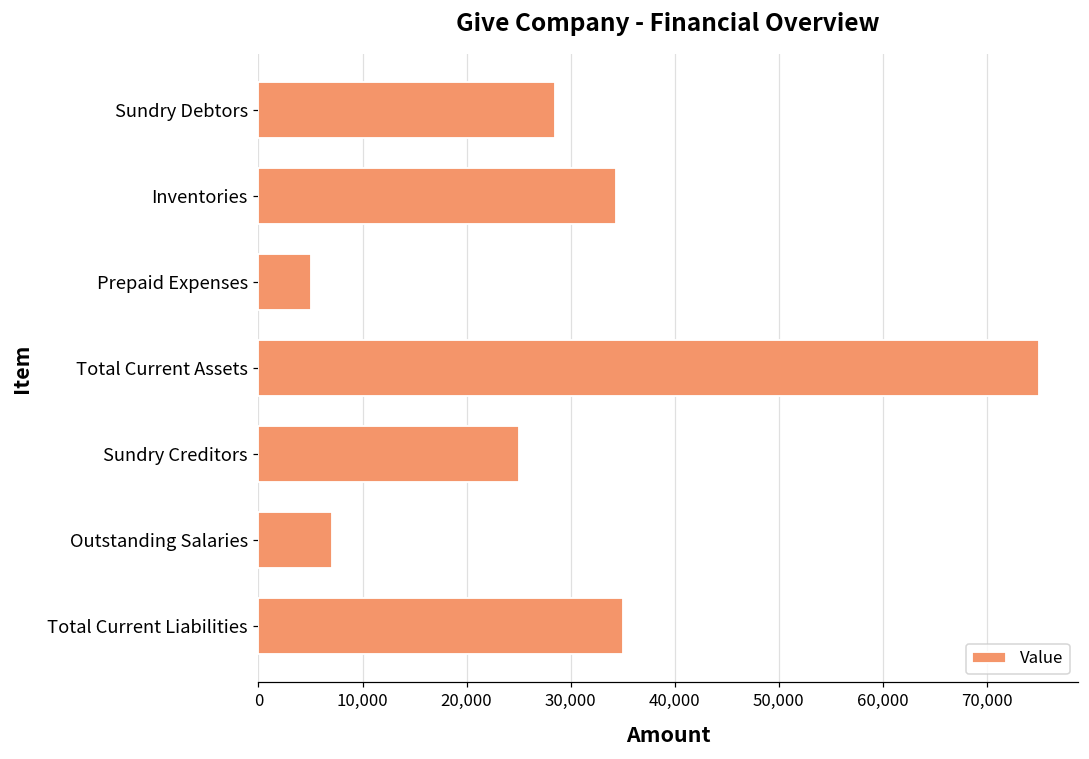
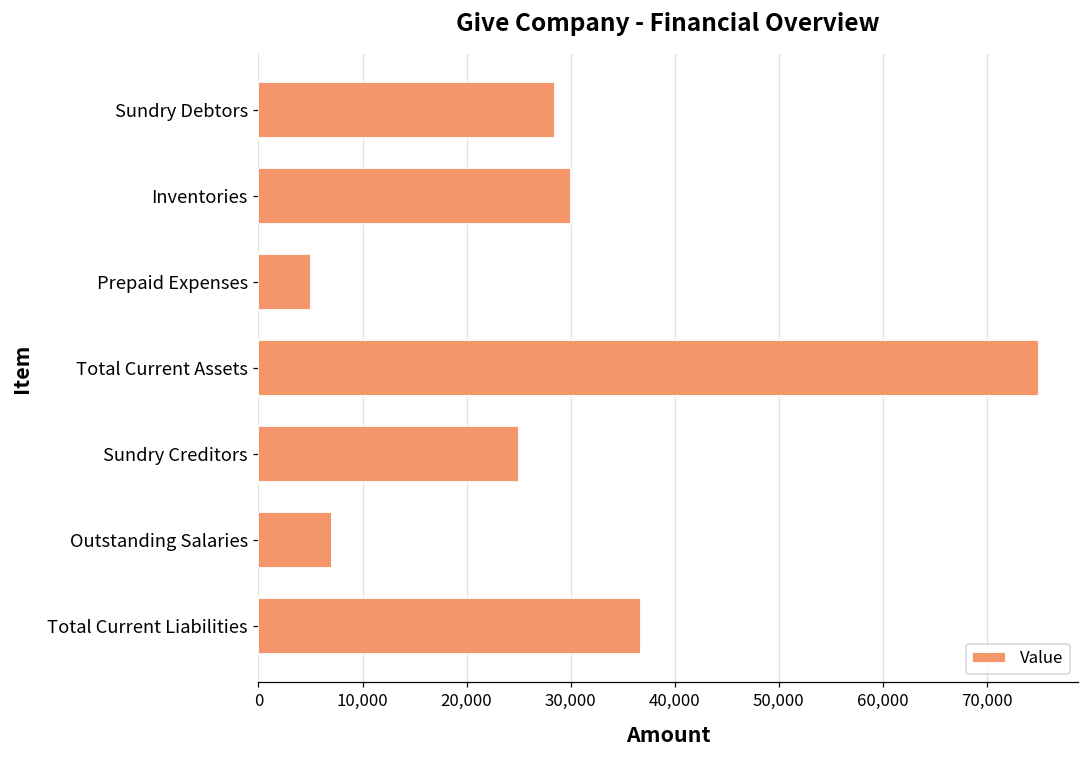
  {
    "Sundry Debtors": "29,000",
-   "Inventories": "34,000",
+   "Inventories": "30,000",
    "Prepaid Expenses": "5,000",
    "Total Current Assets": "75,000",
    "Sundry Creditors": "25,000",
    "Outstanding Salaries": "7,000",
-   "Total Current Liabilities": "35,000"
+   "Total Current Liabilities": "37,000"
  }
